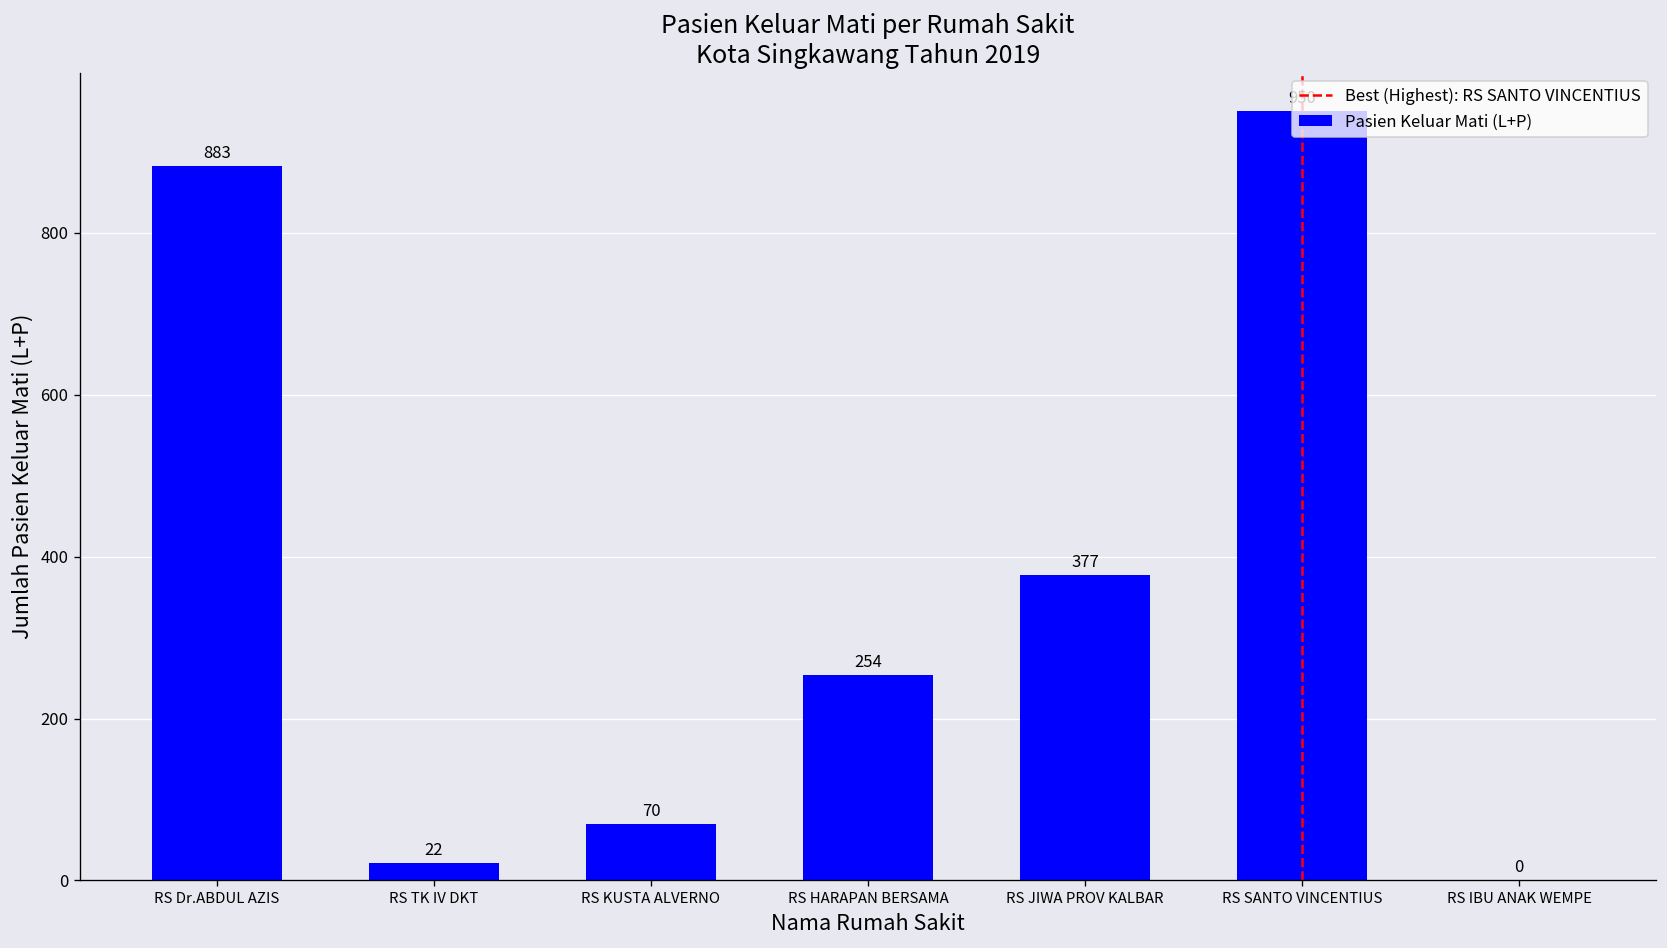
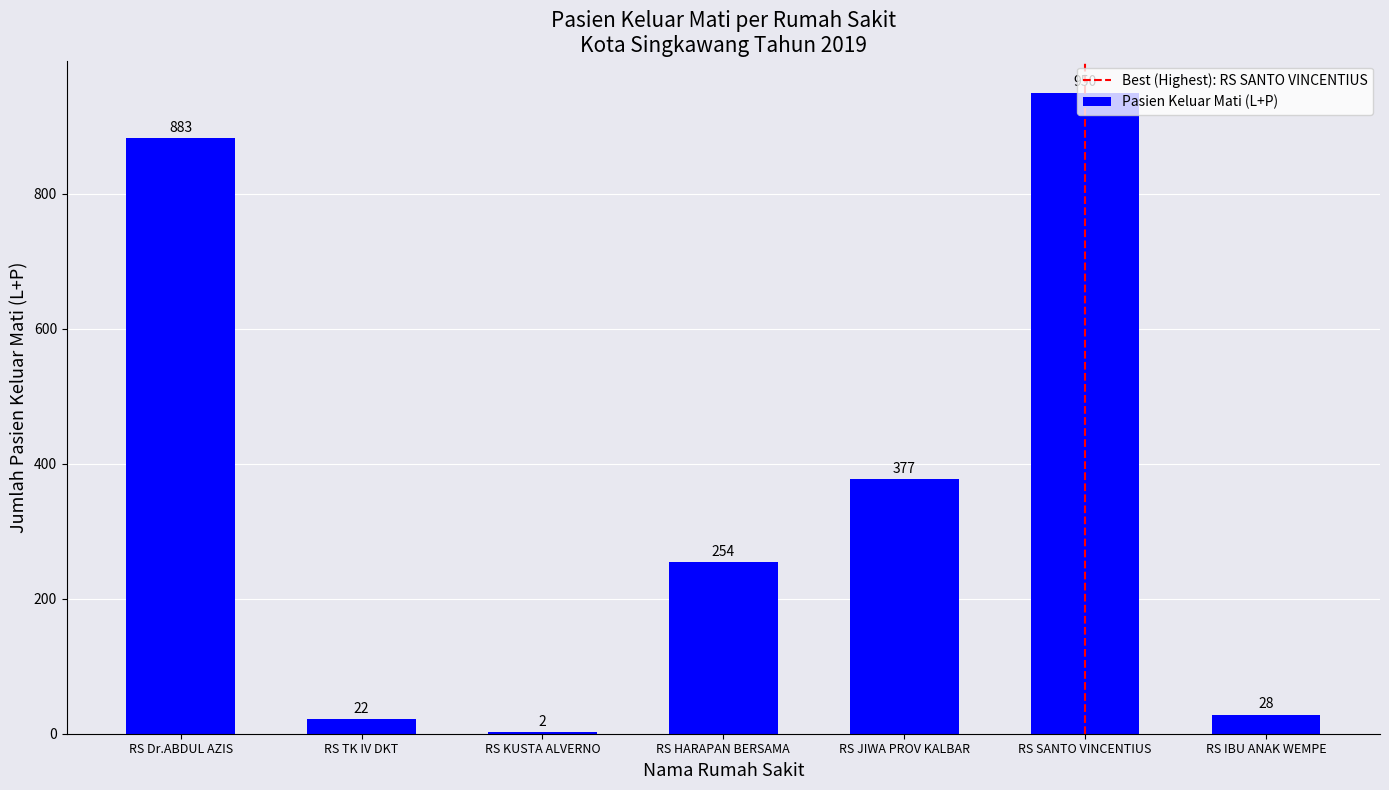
  {
    "RS Dr.ABDUL AZIS": 883,
    "RS TK IV DKT": 22,
-   "RS KUSTA ALVERNO": 70,
+   "RS KUSTA ALVERNO": 2,
    "RS HARAPAN BERSAMA": 254,
    "RS JIWA PROV KALBAR": 377,
-   "RS IBU ANAK WEMPE": 0
+   "RS IBU ANAK WEMPE": 28
  }
